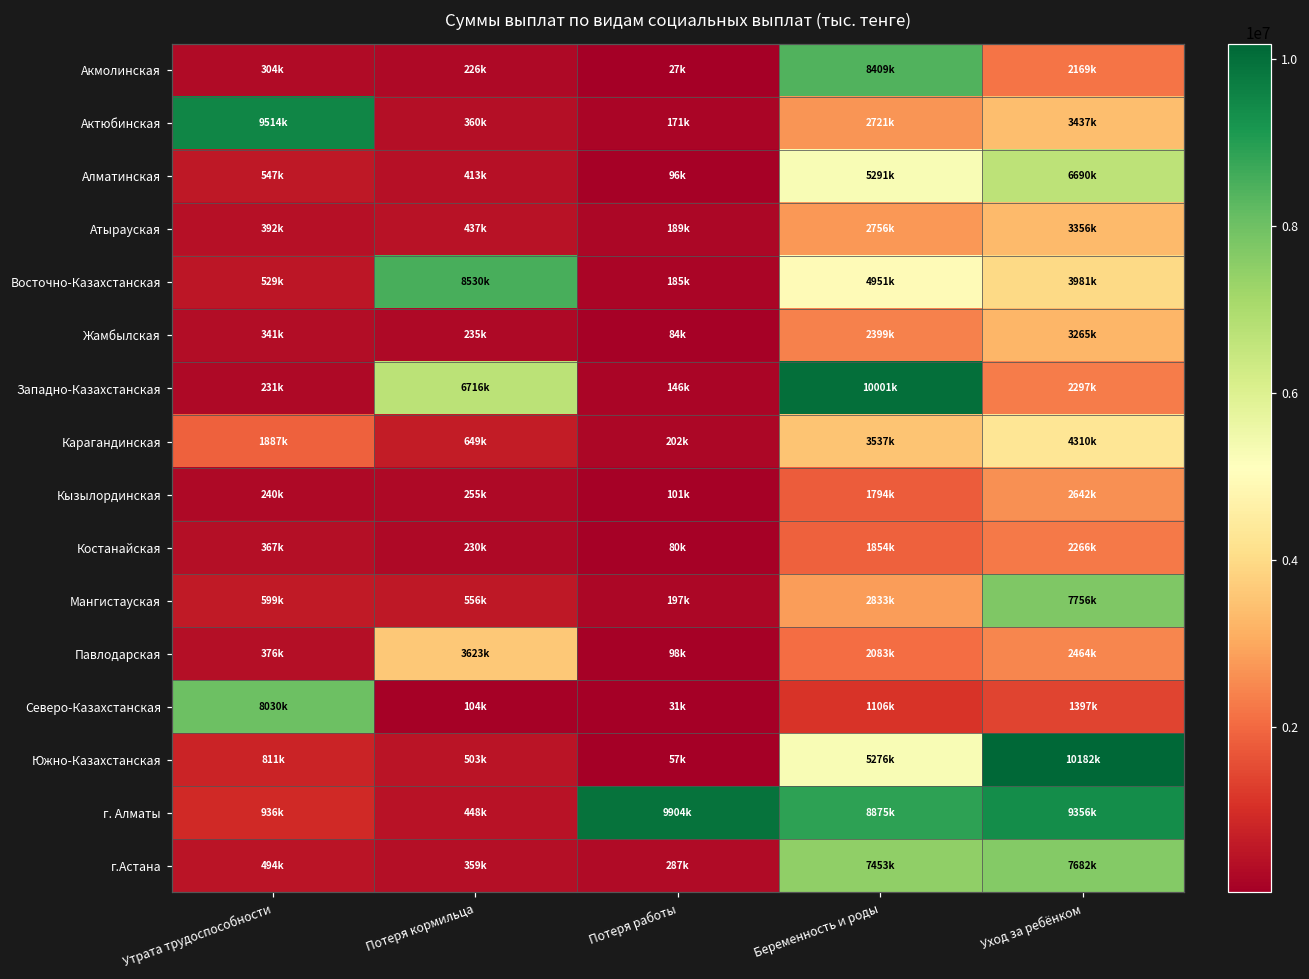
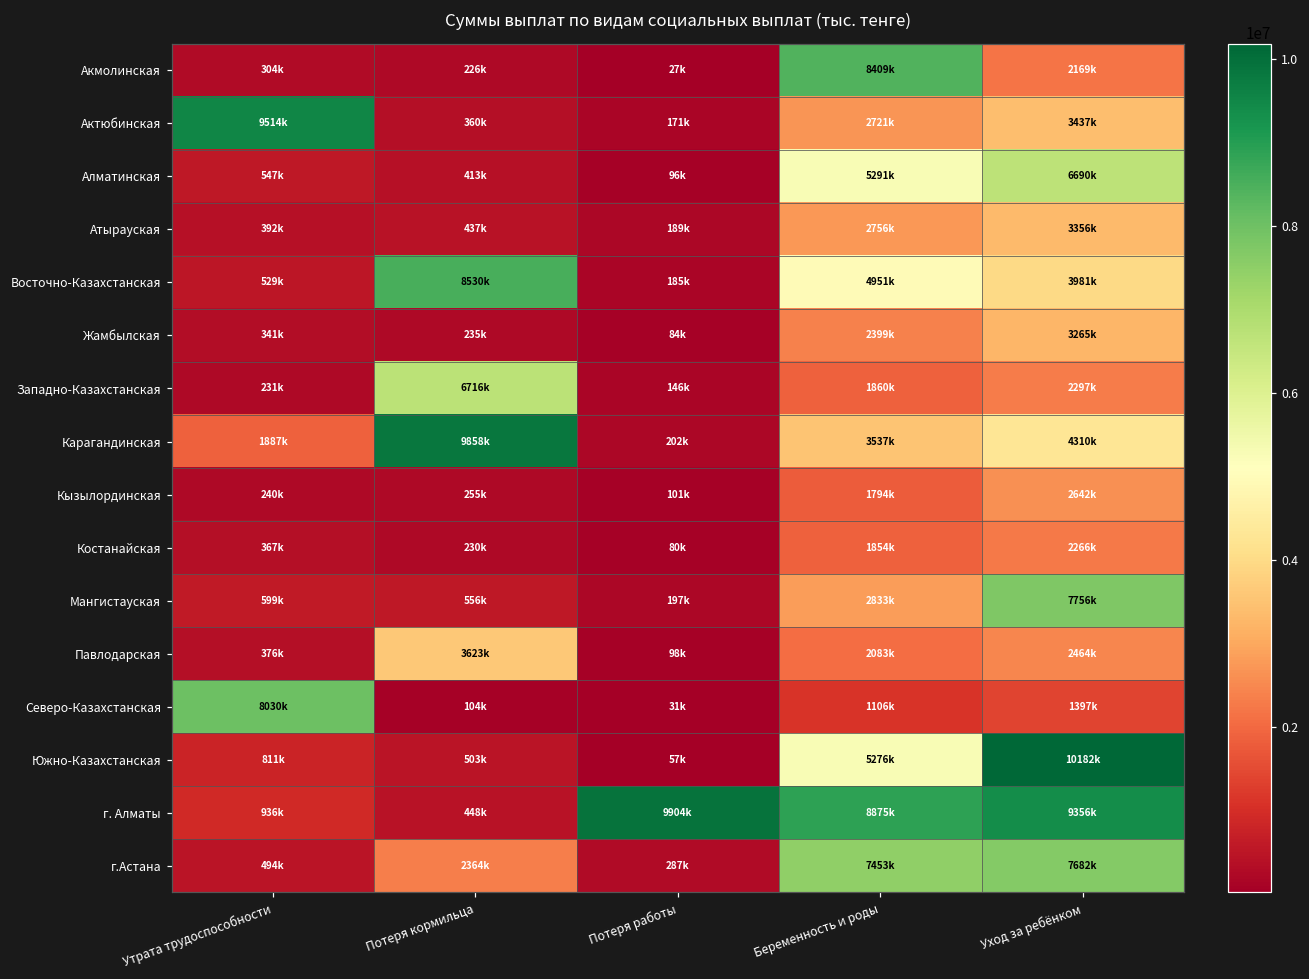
  {
    "Акмолинская": {
      "Утрата трудоспособности": "304k",
      "Потеря кормильца": "226k",
      "Потеря работы": "27k",
      "Беременность и роды": "8409k",
      "Уход за ребёнком": "2169k"
    },
    "Актюбинская": {
      "Утрата трудоспособности": "9514k",
      "Потеря кормильца": "360k",
      "Потеря работы": "171k",
      "Беременность и роды": "2721k",
      "Уход за ребёнком": "3437k"
    },
    "Алматинская": {
      "Утрата трудоспособности": "547k",
      "Потеря кормильца": "413k",
      "Потеря работы": "96k",
      "Беременность и роды": "5291k",
      "Уход за ребёнком": "6690k"
    },
    "Атырауская": {
      "Утрата трудоспособности": "392k",
      "Потеря кормильца": "437k",
      "Потеря работы": "189k",
      "Беременность и роды": "2756k",
      "Уход за ребёнком": "3356k"
    },
    "Восточно-Казахстанская": {
      "Утрата трудоспособности": "529k",
      "Потеря кормильца": "8530k",
      "Потеря работы": "185k",
      "Беременность и роды": "4951k",
      "Уход за ребёнком": "3981k"
    },
    "Жамбылская": {
      "Утрата трудоспособности": "341k",
      "Потеря кормильца": "235k",
      "Потеря работы": "84k",
      "Беременность и роды": "2399k",
      "Уход за ребёнком": "3265k"
    },
    "Западно-Казахстанская": {
      "Утрата трудоспособности": "231k",
      "Потеря кормильца": "6716k",
      "Потеря работы": "146k",
-     "Беременность и роды": "10001k",
+     "Беременность и роды": "1860k",
      "Уход за ребёнком": "2297k"
    },
    "Карагандинская": {
      "Утрата трудоспособности": "1887k",
-     "Потеря кормильца": "649k",
+     "Потеря кормильца": "9858k",
      "Потеря работы": "202k",
      "Беременность и роды": "3537k",
      "Уход за ребёнком": "4310k"
    },
    "Кызылординская": {
      "Утрата трудоспособности": "240k",
      "Потеря кормильца": "255k",
      "Потеря работы": "101k",
      "Беременность и роды": "1794k",
      "Уход за ребёнком": "2642k"
    },
    "Костанайская": {
      "Утрата трудоспособности": "367k",
      "Потеря кормильца": "230k",
      "Потеря работы": "80k",
      "Беременность и роды": "1854k",
      "Уход за ребёнком": "2266k"
    },
    "Мангистауская": {
      "Утрата трудоспособности": "599k",
      "Потеря кормильца": "556k",
      "Потеря работы": "197k",
      "Беременность и роды": "2833k",
      "Уход за ребёнком": "7756k"
    },
    "Павлодарская": {
      "Утрата трудоспособности": "376k",
      "Потеря кормильца": "3623k",
      "Потеря работы": "98k",
      "Беременность и роды": "2083k",
      "Уход за ребёнком": "2464k"
    },
    "Северо-Казахстанская": {
      "Утрата трудоспособности": "8030k",
      "Потеря кормильца": "104k",
      "Потеря работы": "31k",
      "Беременность и роды": "1106k",
      "Уход за ребёнком": "1397k"
    },
    "Южно-Казахстанская": {
      "Утрата трудоспособности": "811k",
      "Потеря кормильца": "503k",
      "Потеря работы": "57k",
      "Беременность и роды": "5276k",
      "Уход за ребёнком": "10182k"
    },
    "г. Алматы": {
      "Утрата трудоспособности": "936k",
      "Потеря кормильца": "448k",
      "Потеря работы": "9904k",
      "Беременность и роды": "8875k",
      "Уход за ребёнком": "9356k"
    },
    "г.Астана": {
      "Утрата трудоспособности": "494k",
-     "Потеря кормильца": "359k",
+     "Потеря кормильца": "2364k",
      "Потеря работы": "287k",
      "Беременность и роды": "7453k",
      "Уход за ребёнком": "7682k"
    }
  }
